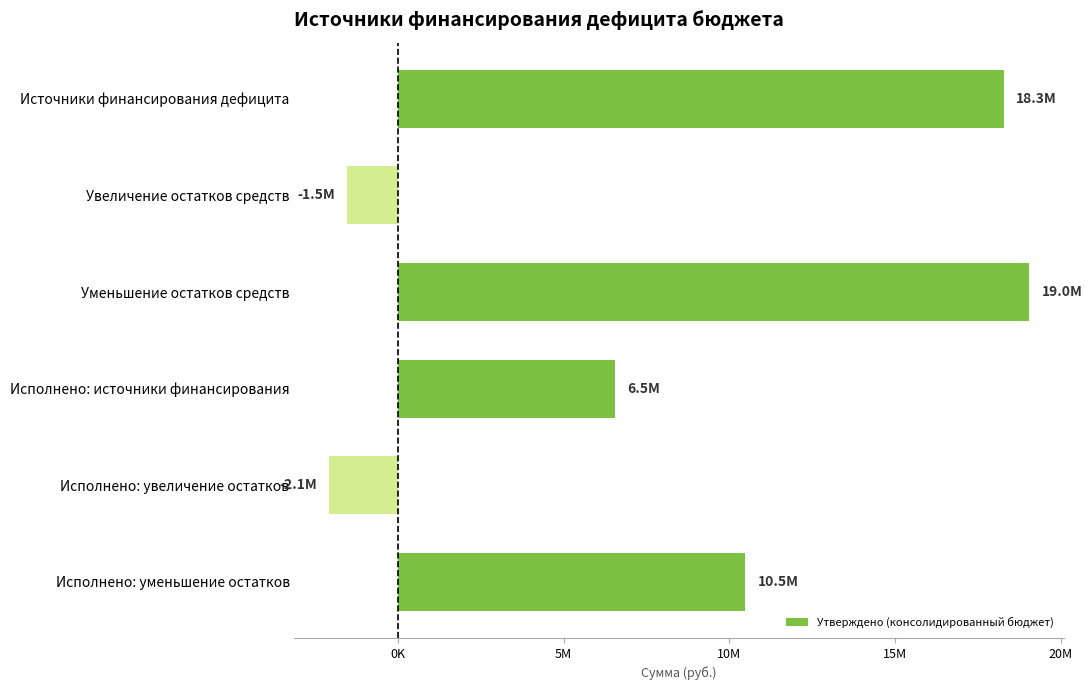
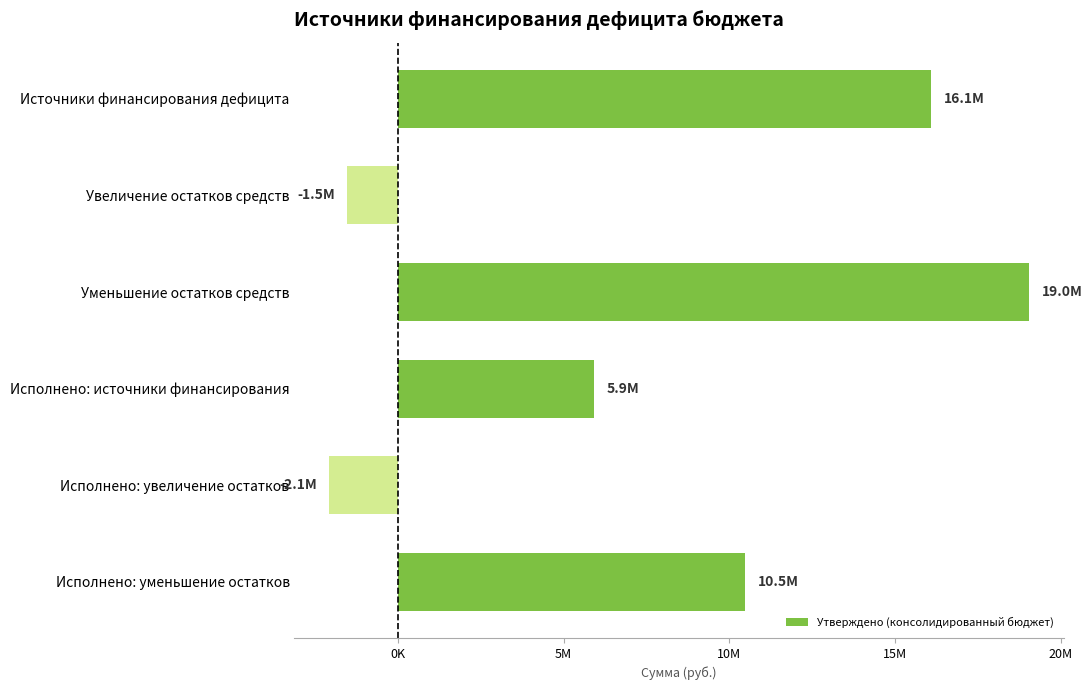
  {
-   "Источники финансирования дефицита": "18.3M",
+   "Источники финансирования дефицита": "16.1M",
    "Увеличение остатков средств": "-1.5M",
    "Уменьшение остатков средств": "19.0M",
-   "Исполнено: источники финансирования": "6.5M",
+   "Исполнено: источники финансирования": "5.9M",
    "Исполнено: увеличение остатков": "-2.1M",
    "Исполнено: уменьшение остатков": "10.5M"
  }
